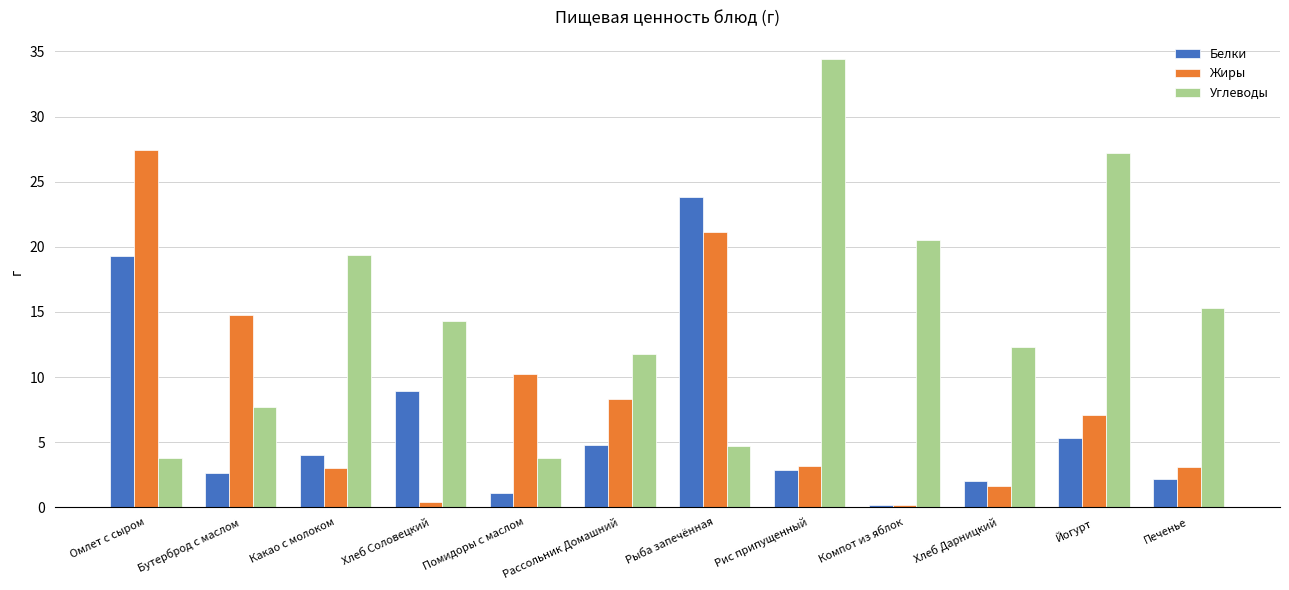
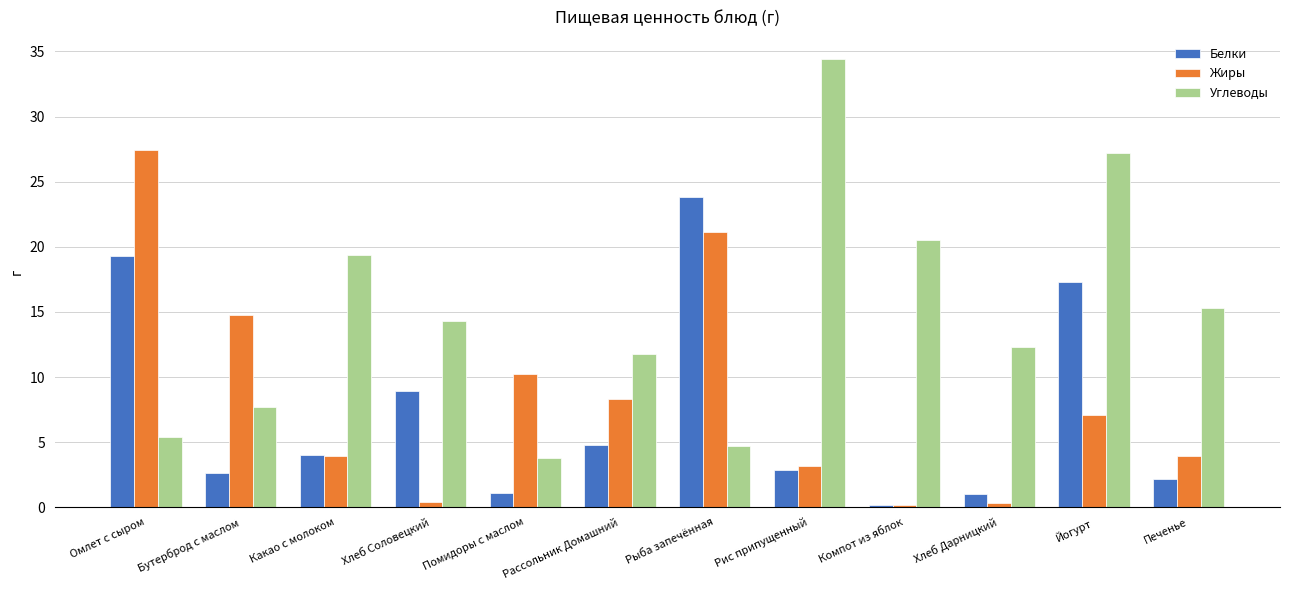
  {
    "Белки": {
      "Омлет с сыром": 19.3,
      "Бутерброд с маслом": 2.6,
      "Какао с молоком": 4.0,
      "Хлеб Соловецкий": 8.9,
      "Помидоры с маслом": 1.1,
      "Рассольник Домашний": 4.8,
      "Рыба запечённая": 23.8,
      "Рис припущенный": 2.9,
      "Компот из яблок": 0.2,
-     "Хлеб Дарницкий": 2,
-     "Йогурт": 5.3,
+     "Хлеб Дарницкий": 1,
+     "Йогурт": 17.3,
      "Печенье": 2.2
    },
    "Жиры": {
      "Омлет с сыром": 27.4,
      "Бутерброд с маслом": 14.8,
-     "Какао с молоком": 3.0,
+     "Какао с молоком": 3.9,
      "Хлеб Соловецкий": 0.4,
      "Помидоры с маслом": 10.2,
      "Рассольник Домашний": 8.3,
      "Рыба запечённая": 21.1,
      "Рис припущенный": 3.2,
      "Компот из яблок": 0.2,
-     "Хлеб Дарницкий": 1.6,
+     "Хлеб Дарницкий": 0.3,
      "Йогурт": 7.1,
-     "Печенье": 3.1
+     "Печенье": 3.9
    },
    "Углеводы": {
-     "Омлет с сыром": 3.8,
+     "Омлет с сыром": 5.4,
      "Бутерброд с маслом": 7.7,
      "Какао с молоком": 19.4,
      "Хлеб Соловецкий": 14.3,
      "Помидоры с маслом": 3.8,
      "Рассольник Домашний": 11.8,
      "Рыба запечённая": 4.7,
      "Рис припущенный": 34.4,
      "Компот из яблок": 20.5,
      "Хлеб Дарницкий": 12.3,
      "Йогурт": 27.2,
      "Печенье": 15.3
    }
  }
